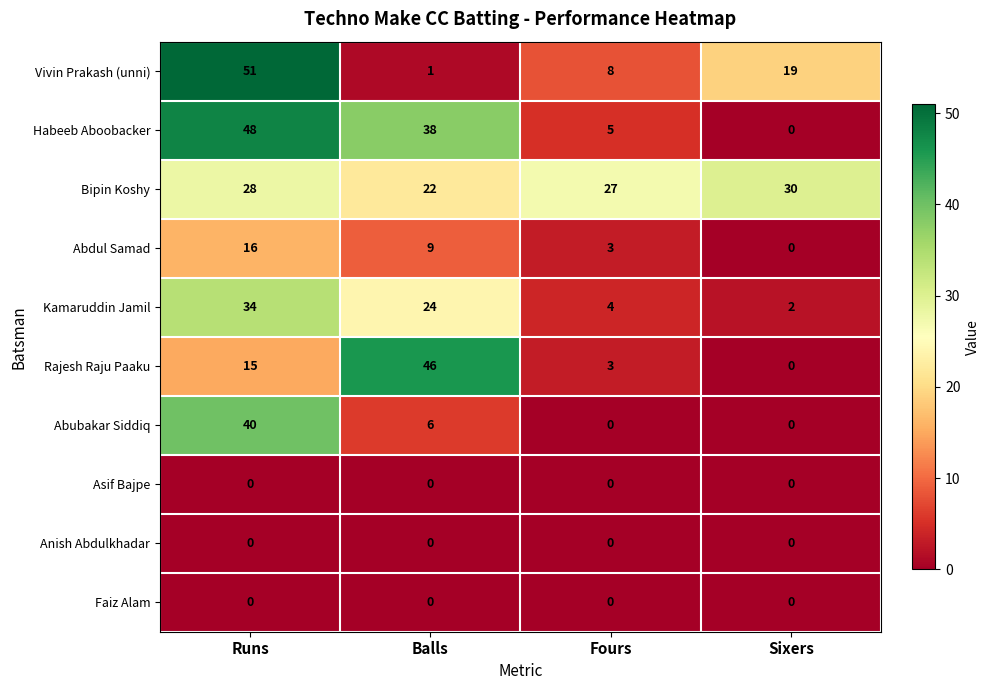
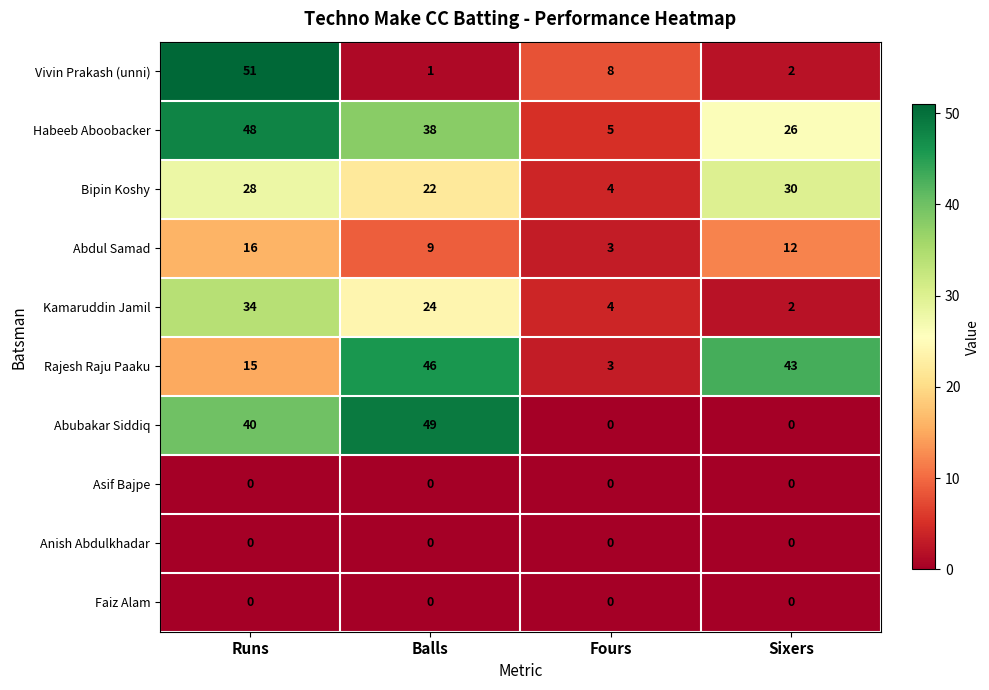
  {
    "Vivin Prakash (unni)": {
      "Runs": 51,
      "Balls": 1,
      "Fours": 8,
-     "Sixers": 19
+     "Sixers": 2
    },
    "Habeeb Aboobacker": {
      "Runs": 48,
      "Balls": 38,
      "Fours": 5,
-     "Sixers": 0
+     "Sixers": 26
    },
    "Bipin Koshy": {
      "Runs": 28,
      "Balls": 22,
-     "Fours": 27,
+     "Fours": 4,
      "Sixers": 30
    },
    "Abdul Samad": {
      "Runs": 16,
      "Balls": 9,
      "Fours": 3,
-     "Sixers": 0
+     "Sixers": 12
    },
    "Kamaruddin Jamil": {
      "Runs": 34,
      "Balls": 24,
      "Fours": 4,
      "Sixers": 2
    },
    "Rajesh Raju Paaku": {
      "Runs": 15,
      "Balls": 46,
      "Fours": 3,
-     "Sixers": 0
+     "Sixers": 43
    },
    "Abubakar Siddiq": {
      "Runs": 40,
-     "Balls": 6,
+     "Balls": 49,
      "Fours": 0,
      "Sixers": 0
    },
    "Asif Bajpe": {
      "Runs": 0,
      "Balls": 0,
      "Fours": 0,
      "Sixers": 0
    },
    "Anish Abdulkhadar": {
      "Runs": 0,
      "Balls": 0,
      "Fours": 0,
      "Sixers": 0
    },
    "Faiz Alam": {
      "Runs": 0,
      "Balls": 0,
      "Fours": 0,
      "Sixers": 0
    }
  }
